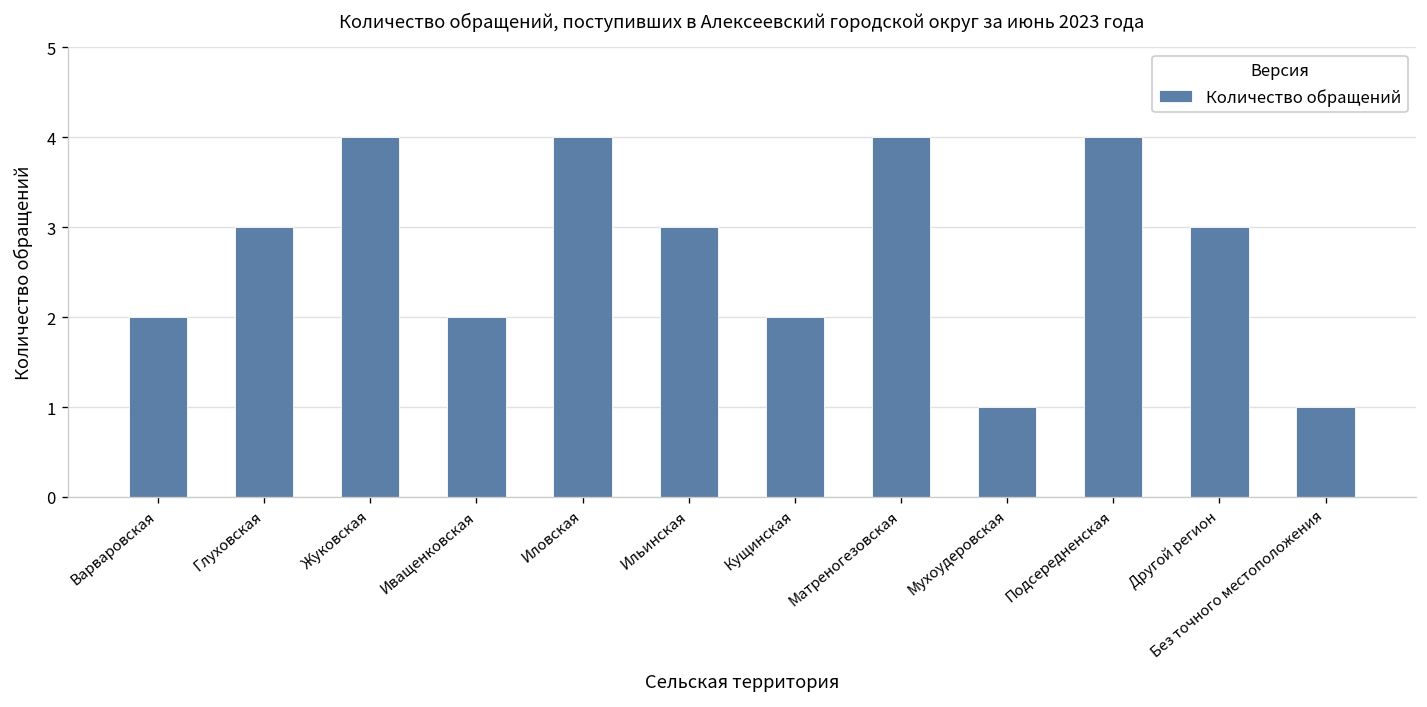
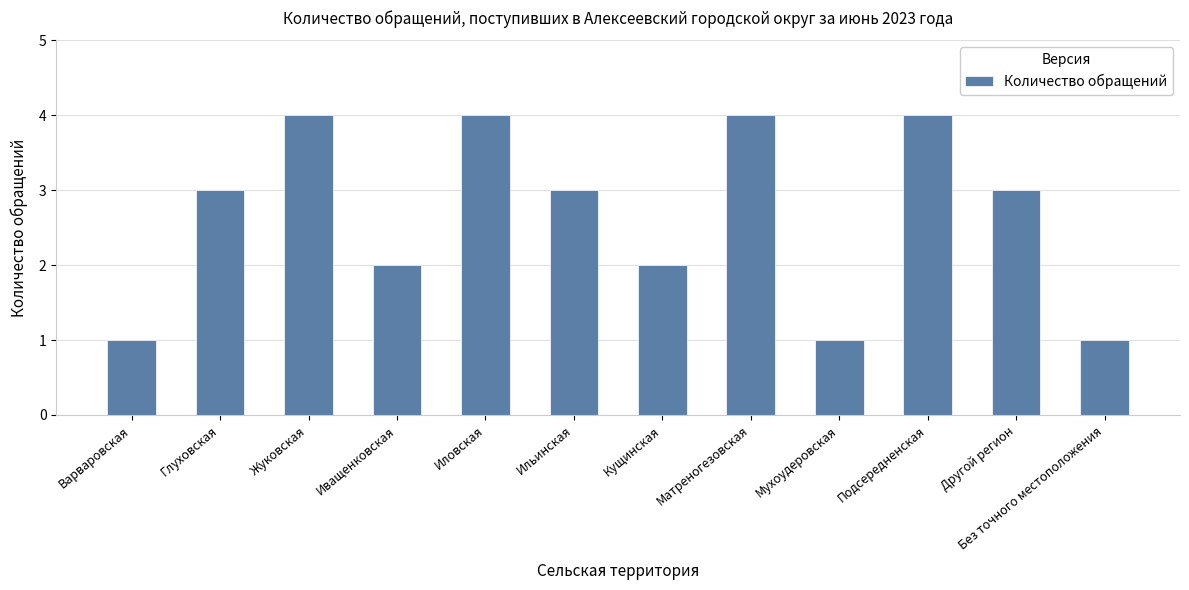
  {
-   "Варваровская": 2,
+   "Варваровская": 1,
    "Глуховская": 3,
    "Жуковская": 4,
    "Иващенковская": 2,
    "Иловская": 4,
    "Ильинская": 3,
    "Кущинская": 2,
    "Матреногезовская": 4,
    "Мухоудеровская": 1,
    "Подсередненская": 4,
    "Другой регион": 3,
    "Без точного местоположения": 1
  }
